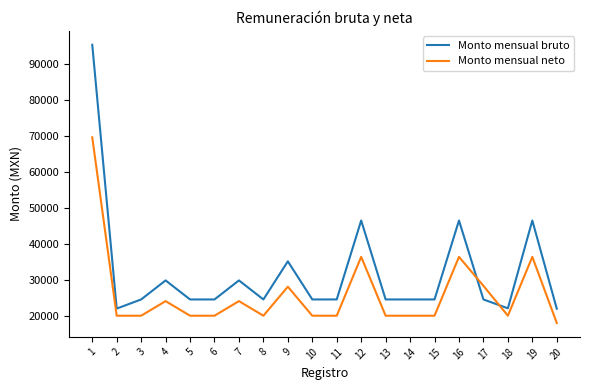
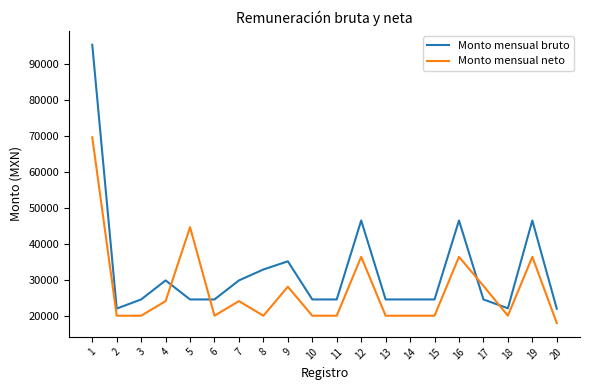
  {
    "Monto mensual bruto": {
      "1": 95000,
      "2": 22000,
      "3": 25000,
      "4": 30000,
      "5": 25000,
      "6": 25000,
      "7": 30000,
-     "8": 25000,
+     "8": 33000,
      "9": 35000,
      "10": 25000,
      "11": 25000,
      "12": 47000,
      "13": 25000,
      "14": 25000,
      "15": 25000,
      "16": 47000,
      "17": 25000,
      "18": 22000,
      "19": 47000,
      "20": 22000
    },
    "Monto mensual neto": {
      "1": 70000,
      "2": 20000,
      "3": 20000,
      "4": 24000,
-     "5": 20000,
+     "5": 45000,
      "6": 20000,
      "7": 24000,
      "8": 20000,
      "9": 28000,
      "10": 20000,
      "11": 20000,
      "12": 36000,
      "13": 20000,
      "14": 20000,
      "15": 20000,
      "16": 36000,
      "17": 28000,
      "18": 20000,
      "19": 36000,
      "20": 18000
    }
  }
